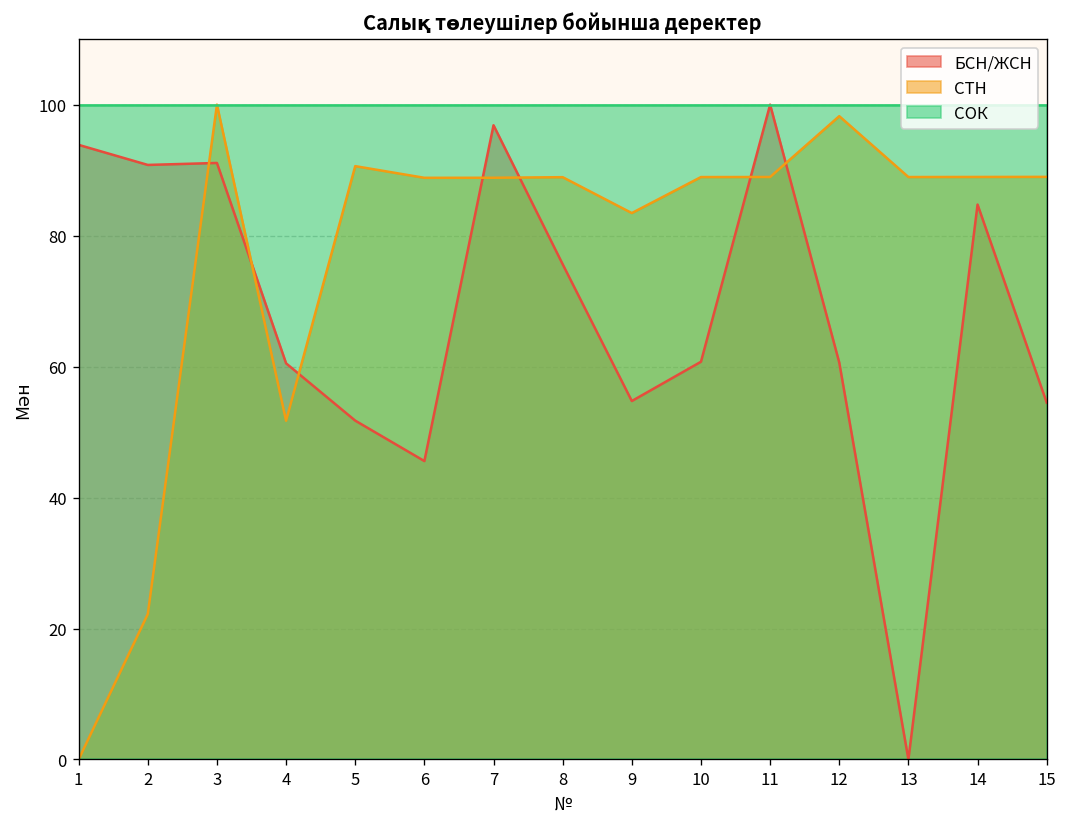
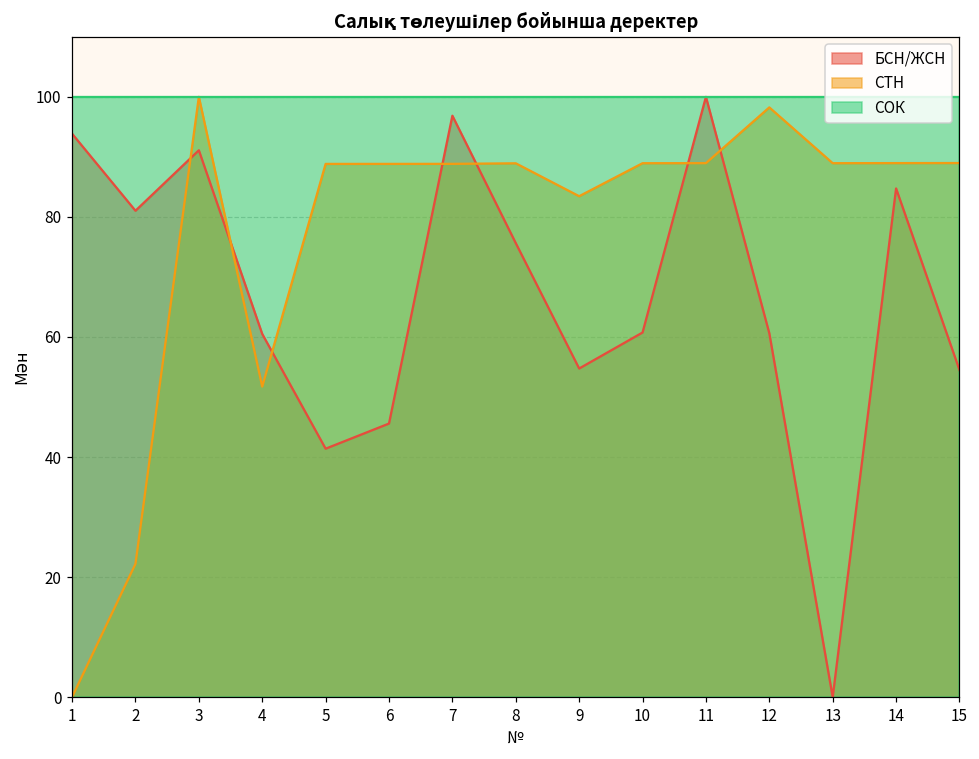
  {
    "БСН/ЖСН": {
      "1": 94,
-     "2": 91,
+     "2": 81,
      "3": 91,
      "4": 60,
-     "5": 52,
+     "5": 41,
      "6": 46,
      "7": 97,
      "8": 76,
      "9": 55,
      "10": 61,
      "12": 61,
      "13": 0,
      "14": 85,
      "15": 54
    },
    "СТН": {
      "1": 0,
      "2": 22,
      "4": 52,
-     "5": 91,
+     "5": 89,
      "6": 89,
      "7": 89,
      "8": 89,
      "9": 83,
      "10": 89,
      "11": 89,
      "12": 98,
      "13": 89,
      "14": 89,
      "15": 89
    },
    "СОК": {
      "1": 100,
      "2": 100,
      "4": 100,
      "5": 100,
      "6": 100,
      "7": 100,
      "8": 100,
      "9": 100,
      "10": 100,
      "12": 100,
      "15": 100
    }
  }
